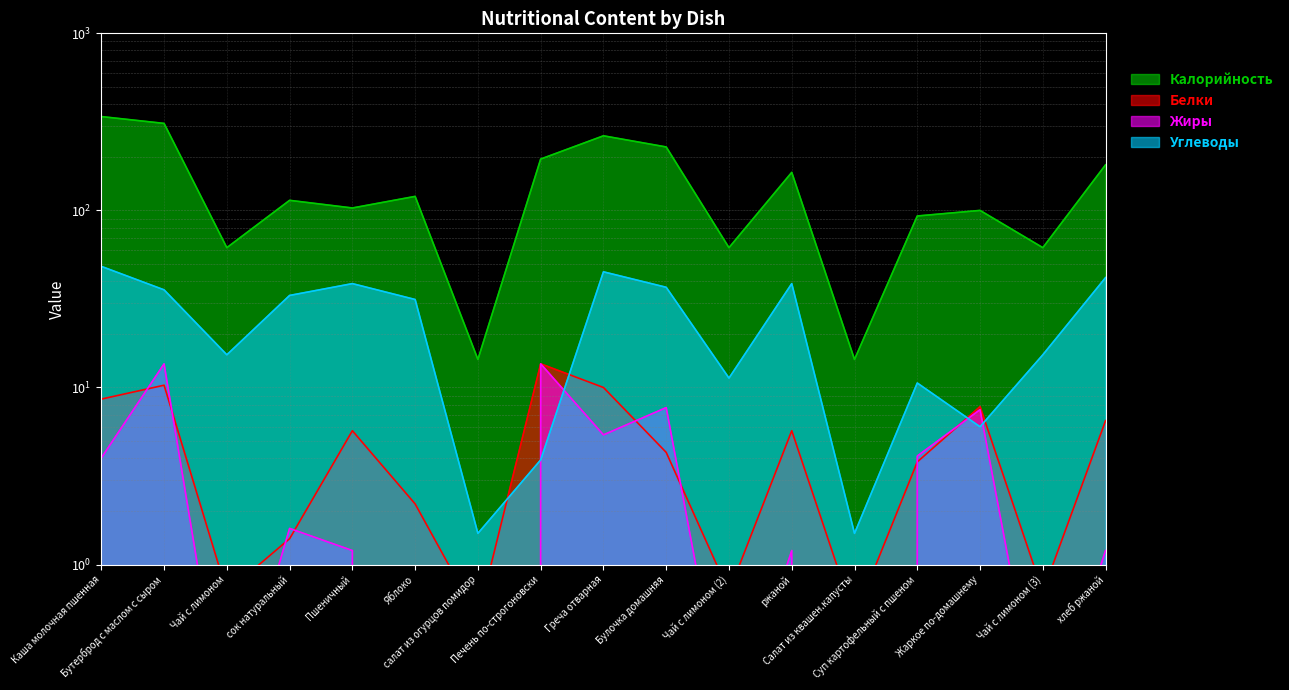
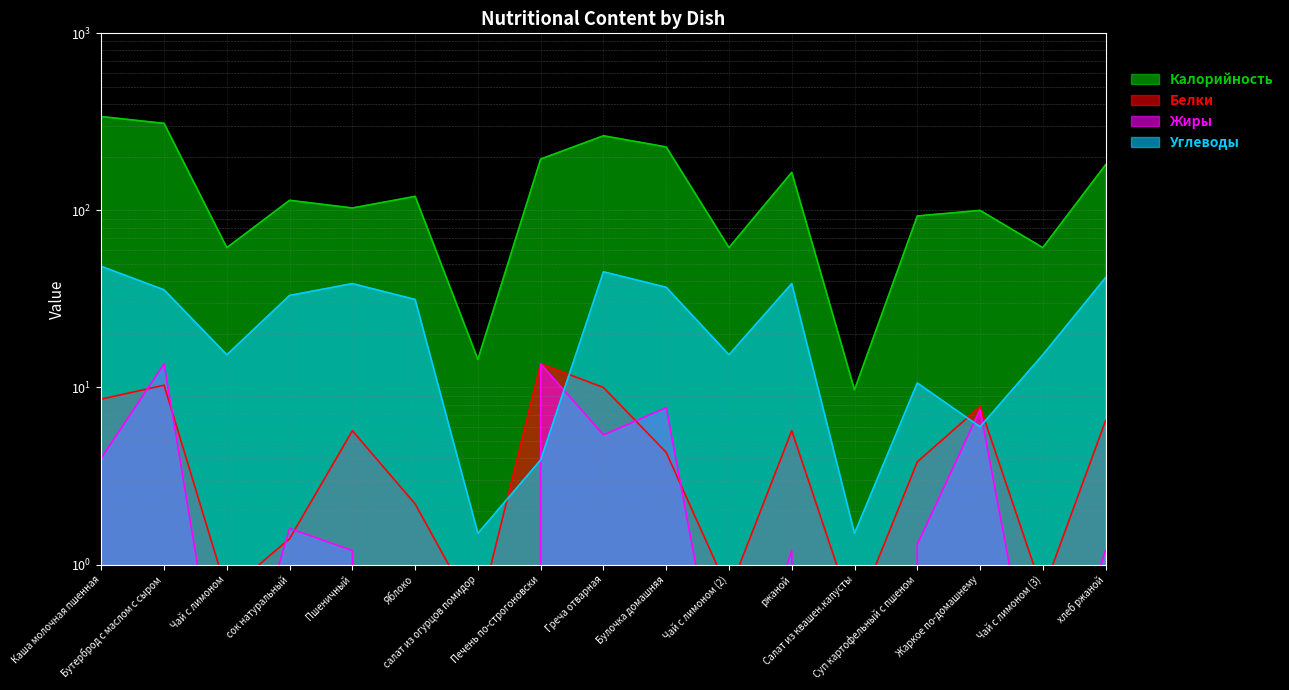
  {
    "Калорийность": {
      "Каша молочная пшенная": 340,
      "Бутерброд с маслом с сыром": 310,
      "Чай с лимоном": 62,
      "сок натуральный": 110,
      "Пшеничный": 100,
      "Яблоко": 120,
      "салат из огурцов помидор": 14,
      "Печень по-строгоновски": 200,
      "Греча отварная": 260,
      "Булочка домашняя": 230,
      "Чай с лимоном (2)": 62,
      "ржаной": 160,
-     "Салат из квашен.капусты": 14,
+     "Салат из квашен.капусты": 10,
      "Суп картофельный с пшеном": 90,
      "Жаркое по-домашнему": 100,
      "Чай с лимоном (3)": 62,
      "хлеб ржаной": 180
    },
    "Белки": {
      "Каша молочная пшенная": 9,
      "Бутерброд с маслом с сыром": 10,
      "сок натуральный": 1.4,
      "Пшеничный": 5.7,
      "Яблоко": 2.2,
      "Греча отварная": 10,
      "Булочка домашняя": 4.3,
      "ржаной": 5.7,
      "Суп картофельный с пшеном": 3.8,
      "Жаркое по-домашнему": 8,
      "хлеб ржаной": 6.5
    },
    "Жиры": {
      "Каша молочная пшенная": 4.0,
      "Бутерброд с маслом с сыром": 14,
      "сок натуральный": 1.6,
      "Пшеничный": 1.2,
      "Греча отварная": 5.4,
      "Булочка домашняя": 8,
      "ржаной": 1.2,
-     "Суп картофельный с пшеном": 4.1,
+     "Суп картофельный с пшеном": 1.3,
      "Жаркое по-домашнему": 7.5,
      "хлеб ржаной": 1.2
    },
    "Углеводы": {
      "Каша молочная пшенная": 48,
      "Бутерброд с маслом с сыром": 36,
      "Чай с лимоном": 15,
      "сок натуральный": 33,
      "Пшеничный": 39,
      "Яблоко": 31,
      "салат из огурцов помидор": 1.5,
      "Печень по-строгоновски": 4,
      "Греча отварная": 45,
      "Булочка домашняя": 37,
-     "Чай с лимоном (2)": 11,
+     "Чай с лимоном (2)": 15,
      "ржаной": 39,
      "Салат из квашен.капусты": 1.5,
      "Суп картофельный с пшеном": 11,
      "Жаркое по-домашнему": 6,
      "Чай с лимоном (3)": 15,
      "хлеб ржаной": 42
    }
  }
